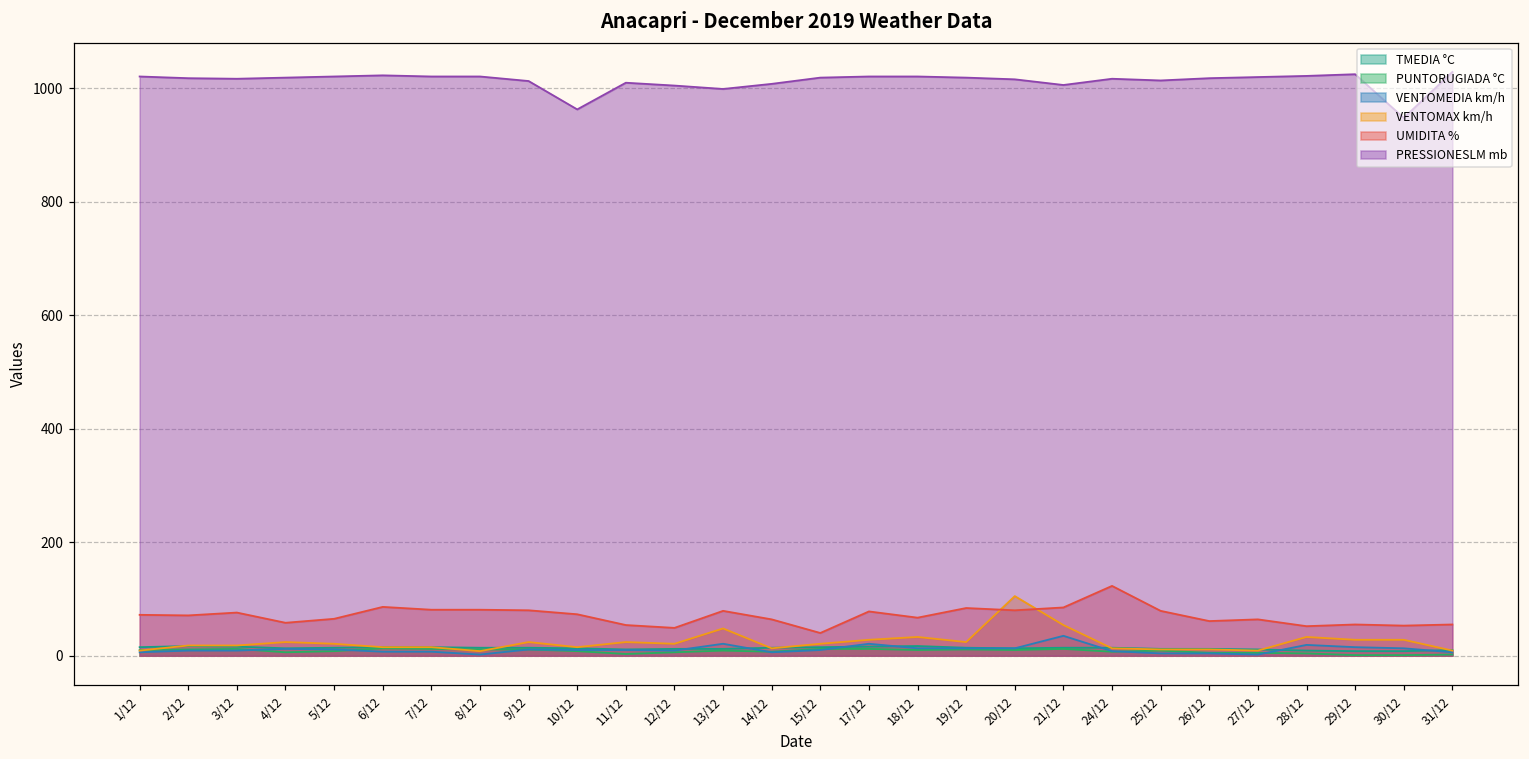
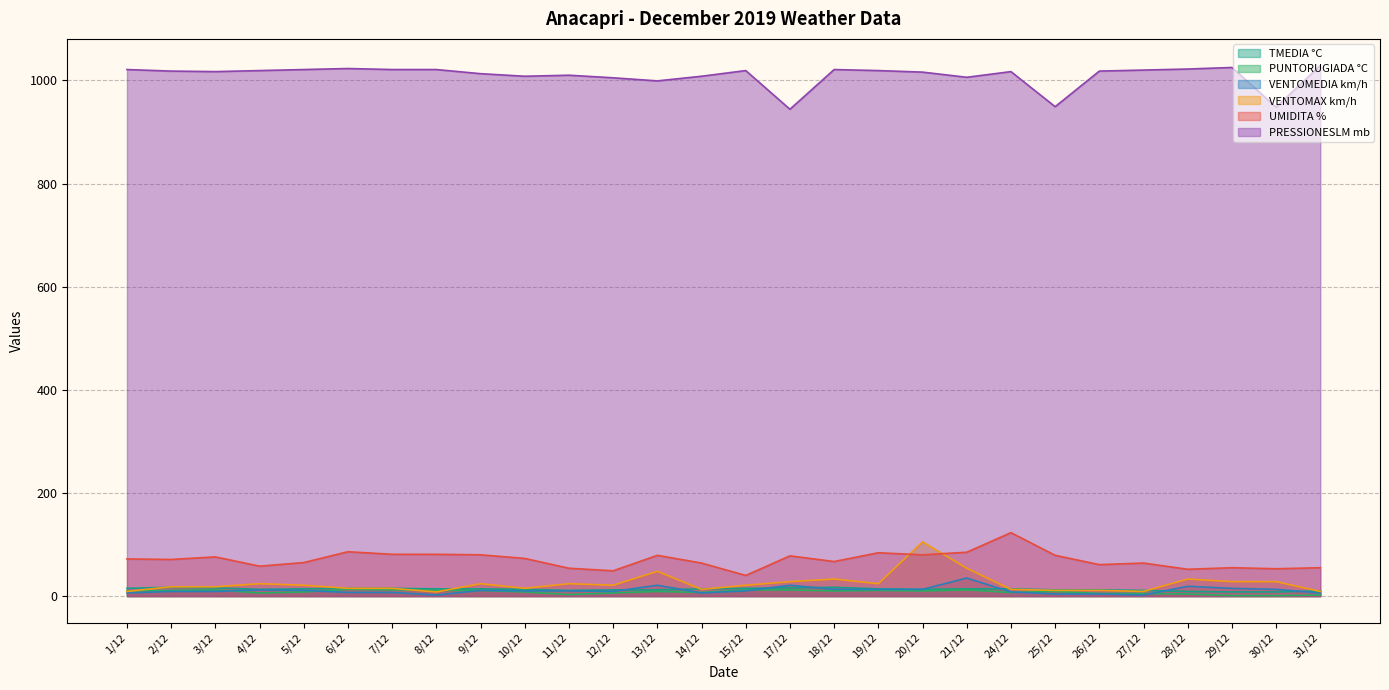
  {
    "VENTOMAX km/h": {
      "4/12": 20,
      "5/12": 20,
      "9/12": 20,
      "11/12": 20,
      "12/12": 20,
      "13/12": 50,
      "15/12": 20,
      "17/12": 30,
      "18/12": 30,
      "19/12": 20,
      "20/12": 110,
      "21/12": 50,
      "28/12": 30,
      "29/12": 30,
      "30/12": 30
    },
    "UMIDITA %": {
      "1/12": 70,
      "2/12": 70,
      "3/12": 80,
      "4/12": 60,
      "5/12": 70,
      "6/12": 90,
      "7/12": 80,
      "8/12": 80,
      "9/12": 80,
      "10/12": 70,
      "11/12": 50,
      "12/12": 50,
      "13/12": 80,
      "14/12": 60,
      "15/12": 40,
      "17/12": 80,
      "18/12": 70,
      "19/12": 80,
      "20/12": 80,
      "21/12": 90,
      "24/12": 120,
      "25/12": 80,
      "26/12": 60,
      "27/12": 60,
      "28/12": 50,
      "29/12": 60,
      "30/12": 50,
      "31/12": 60
    },
    "PRESSIONESLM mb": {
      "1/12": 1020,
      "2/12": 1020,
      "3/12": 1020,
      "4/12": 1020,
      "5/12": 1020,
      "6/12": 1020,
      "7/12": 1020,
      "8/12": 1020,
      "9/12": 1010,
-     "10/12": 960,
+     "10/12": 1010,
      "11/12": 1010,
      "12/12": 1010,
      "13/12": 1000,
      "14/12": 1010,
      "15/12": 1020,
-     "17/12": 1020,
+     "17/12": 940,
      "18/12": 1020,
      "19/12": 1020,
      "20/12": 1020,
      "21/12": 1010,
      "24/12": 1020,
-     "25/12": 1010,
+     "25/12": 950,
      "26/12": 1020,
      "27/12": 1020,
      "28/12": 1020,
      "29/12": 1030
    }
  }
